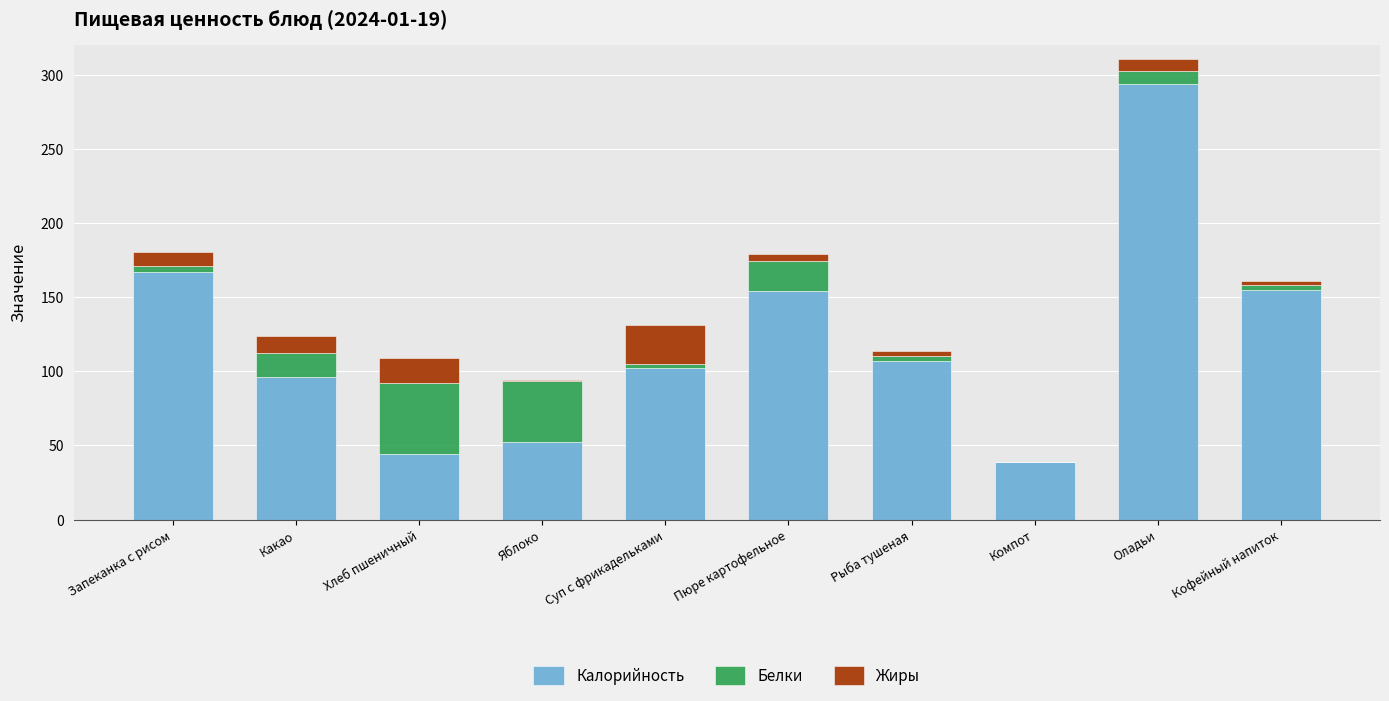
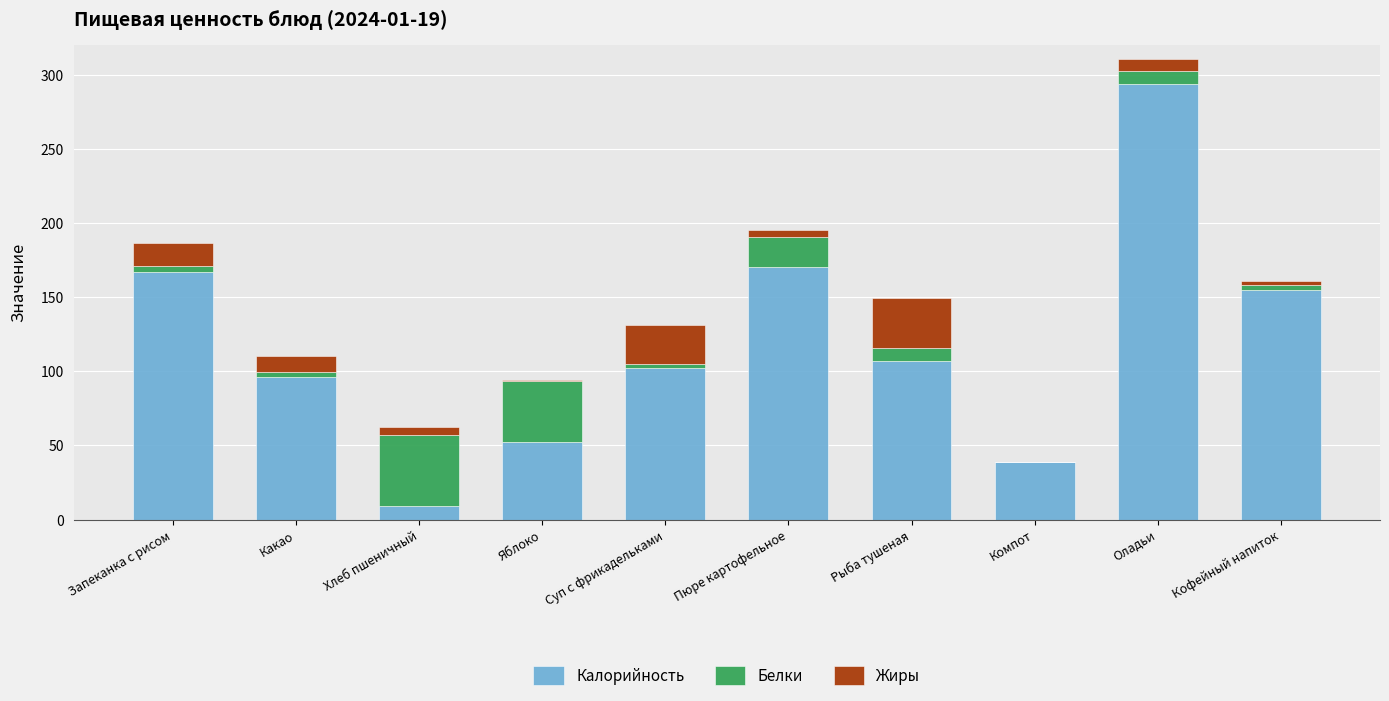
  {
    "Калорийность": {
      "Запеканка с рисом": 167,
      "Какао": 96,
-     "Хлеб пшеничный": 44,
+     "Хлеб пшеничный": 9,
      "Яблоко": 52,
      "Суп с фрикадельками": 102,
-     "Пюре картофельное": 154,
+     "Пюре картофельное": 170,
      "Рыба тушеная": 107,
      "Компот": 39,
      "Оладьи": 294,
      "Кофейный напиток": 155
    },
    "Белки": {
      "Запеканка с рисом": 4,
-     "Какао": 16,
+     "Какао": 3,
      "Хлеб пшеничный": 48,
      "Яблоко": 42,
      "Суп с фрикадельками": 3,
      "Пюре картофельное": 20,
-     "Рыба тушеная": 3,
+     "Рыба тушеная": 9,
      "Компот": 0,
      "Оладьи": 9,
      "Кофейный напиток": 3
    },
    "Жиры": {
-     "Запеканка с рисом": 10,
+     "Запеканка с рисом": 16,
      "Какао": 11,
-     "Хлеб пшеничный": 17,
+     "Хлеб пшеничный": 5,
      "Суп с фрикадельками": 26,
      "Пюре картофельное": 5,
-     "Рыба тушеная": 4,
+     "Рыба тушеная": 34,
      "Компот": 0,
      "Оладьи": 8,
      "Кофейный напиток": 3
    }
  }
